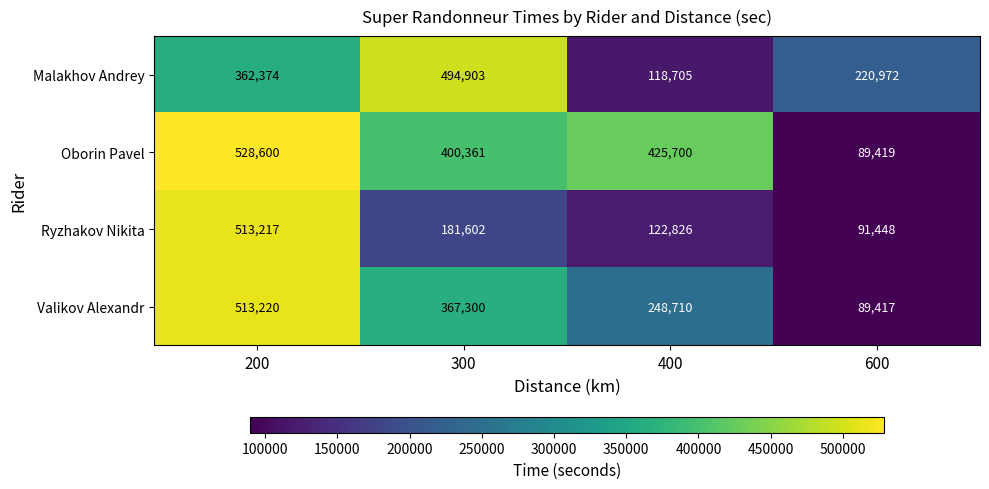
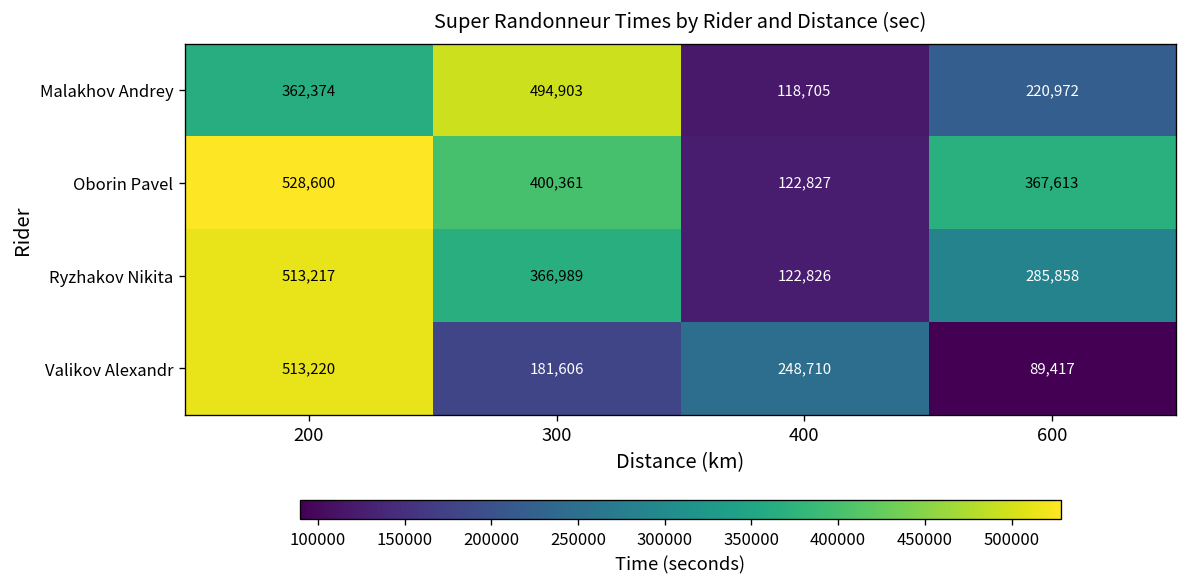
  {
    "Malakhov Andrey": {
      "200": "362,374",
      "300": "494,903",
      "400": "118,705",
      "600": "220,972"
    },
    "Oborin Pavel": {
      "200": "528,600",
      "300": "400,361",
-     "400": "425,700",
-     "600": "89,419"
+     "400": "122,827",
+     "600": "367,613"
    },
    "Ryzhakov Nikita": {
      "200": "513,217",
-     "300": "181,602",
+     "300": "366,989",
      "400": "122,826",
-     "600": "91,448"
+     "600": "285,858"
    },
    "Valikov Alexandr": {
      "200": "513,220",
-     "300": "367,300",
+     "300": "181,606",
      "400": "248,710",
      "600": "89,417"
    }
  }
